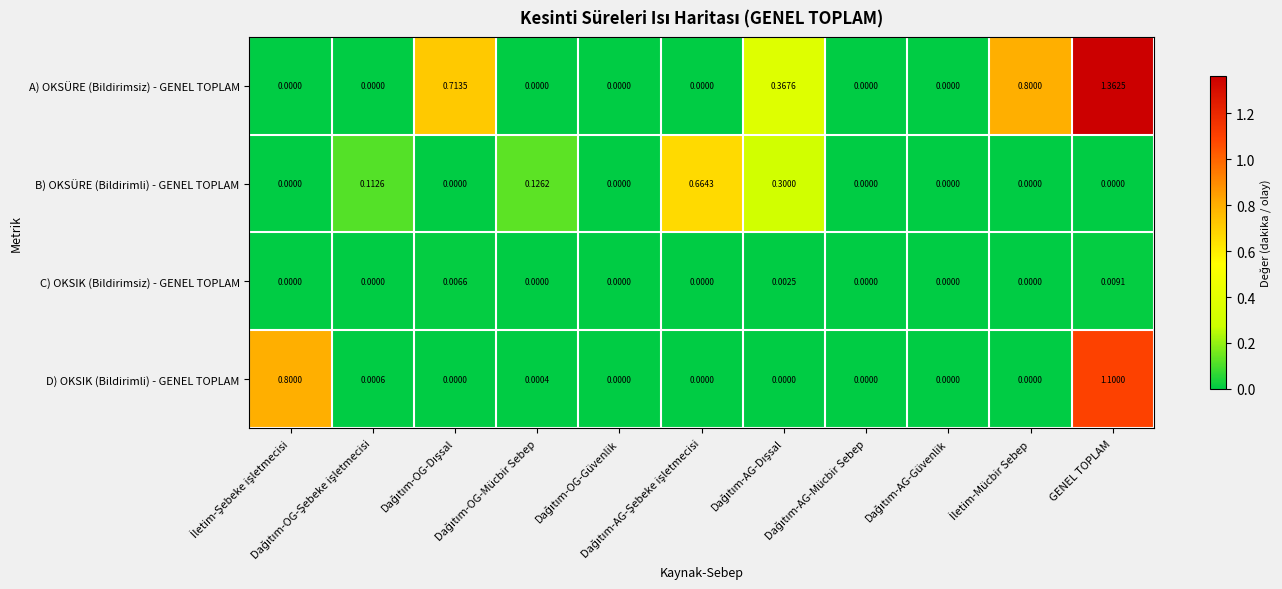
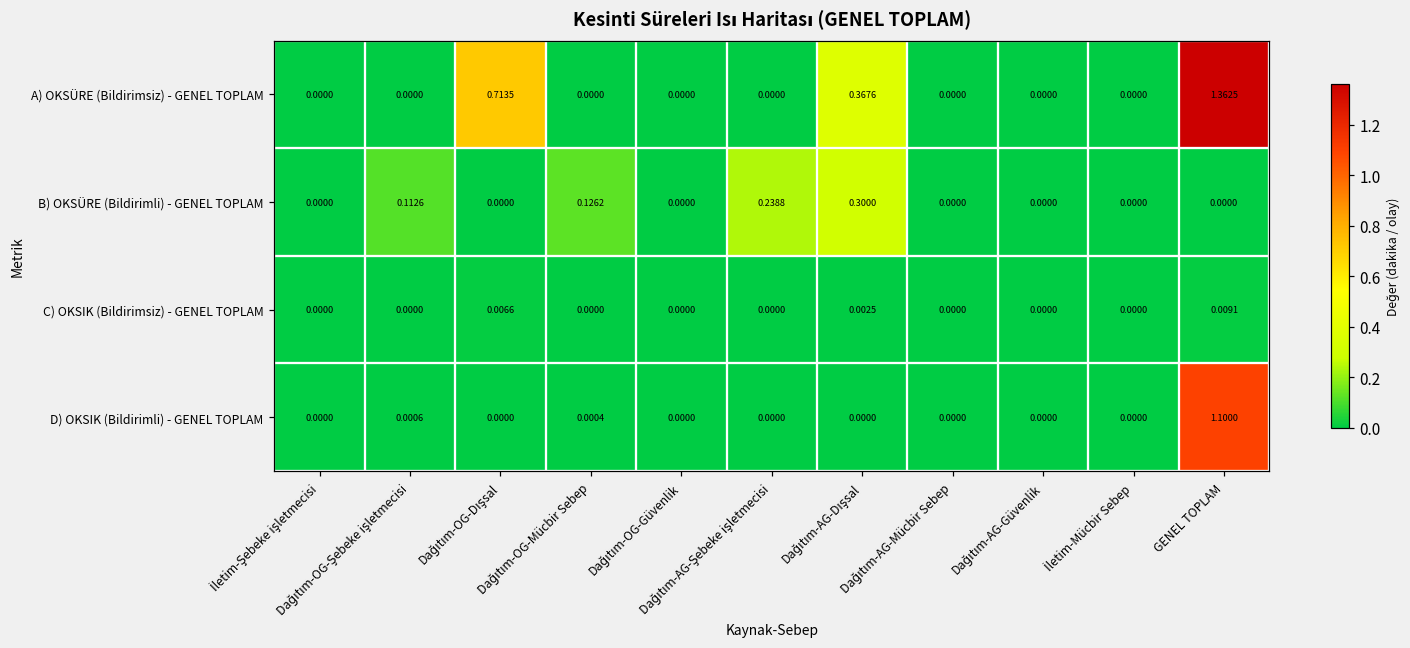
  {
    "A) OKSÜRE (Bildirimsiz) - GENEL TOPLAM": {
      "İletim-Şebeke işletmecisi": 0.0000,
      "Dağıtım-OG-Şebeke işletmecisi": 0.0000,
      "Dağıtım-OG-Dışsal": 0.7135,
      "Dağıtım-OG-Mücbir Sebep": 0.0000,
      "Dağıtım-OG-Güvenlik": 0.0000,
      "Dağıtım-AG-Şebeke işletmecisi": 0.0000,
      "Dağıtım-AG-Dışsal": 0.3676,
      "Dağıtım-AG-Mücbir Sebep": 0.0000,
      "Dağıtım-AG-Güvenlik": 0.0000,
-     "İletim-Mücbir Sebep": 0.8000,
+     "İletim-Mücbir Sebep": 0.0000,
      "GENEL TOPLAM": 1.3625
    },
    "B) OKSÜRE (Bildirimli) - GENEL TOPLAM": {
      "İletim-Şebeke işletmecisi": 0.0000,
      "Dağıtım-OG-Şebeke işletmecisi": 0.1126,
      "Dağıtım-OG-Dışsal": 0.0000,
      "Dağıtım-OG-Mücbir Sebep": 0.1262,
      "Dağıtım-OG-Güvenlik": 0.0000,
-     "Dağıtım-AG-Şebeke işletmecisi": 0.6643,
+     "Dağıtım-AG-Şebeke işletmecisi": 0.2388,
      "Dağıtım-AG-Dışsal": 0.3000,
      "Dağıtım-AG-Mücbir Sebep": 0.0000,
      "Dağıtım-AG-Güvenlik": 0.0000,
      "İletim-Mücbir Sebep": 0.0000,
      "GENEL TOPLAM": 0.0000
    },
    "C) OKSIK (Bildirimsiz) - GENEL TOPLAM": {
      "İletim-Şebeke işletmecisi": 0.0000,
      "Dağıtım-OG-Şebeke işletmecisi": 0.0000,
      "Dağıtım-OG-Dışsal": 0.0066,
      "Dağıtım-OG-Mücbir Sebep": 0.0000,
      "Dağıtım-OG-Güvenlik": 0.0000,
      "Dağıtım-AG-Şebeke işletmecisi": 0.0000,
      "Dağıtım-AG-Dışsal": 0.0025,
      "Dağıtım-AG-Mücbir Sebep": 0.0000,
      "Dağıtım-AG-Güvenlik": 0.0000,
      "İletim-Mücbir Sebep": 0.0000,
      "GENEL TOPLAM": 0.0091
    },
    "D) OKSIK (Bildirimli) - GENEL TOPLAM": {
-     "İletim-Şebeke işletmecisi": 0.8000,
+     "İletim-Şebeke işletmecisi": 0.0000,
      "Dağıtım-OG-Şebeke işletmecisi": 0.0006,
      "Dağıtım-OG-Dışsal": 0.0000,
      "Dağıtım-OG-Mücbir Sebep": 0.0004,
      "Dağıtım-OG-Güvenlik": 0.0000,
      "Dağıtım-AG-Şebeke işletmecisi": 0.0000,
      "Dağıtım-AG-Dışsal": 0.0000,
      "Dağıtım-AG-Mücbir Sebep": 0.0000,
      "Dağıtım-AG-Güvenlik": 0.0000,
      "İletim-Mücbir Sebep": 0.0000,
      "GENEL TOPLAM": 1.1000
    }
  }
